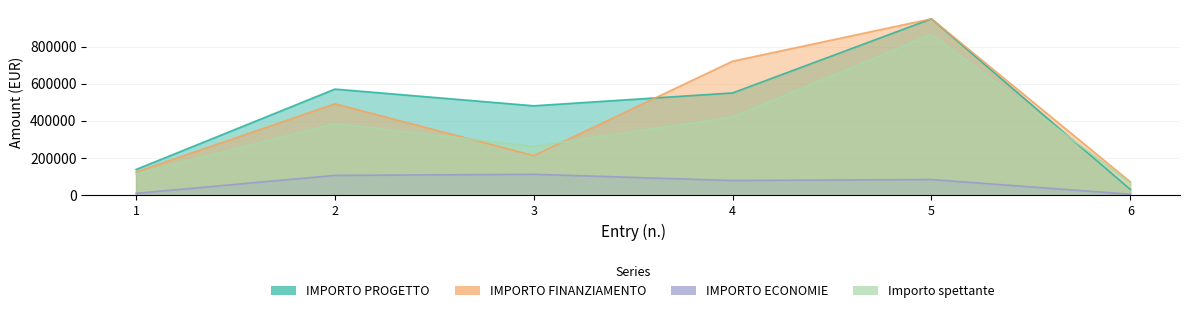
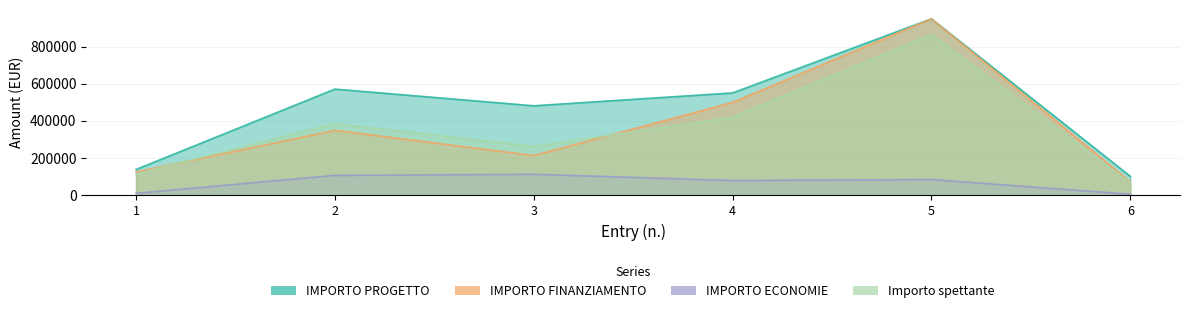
  {
    "IMPORTO PROGETTO": {
      "1": 140000,
      "2": 570000,
      "3": 480000,
      "4": 550000,
-     "6": 30000
+     "6": 100000
    },
    "IMPORTO FINANZIAMENTO": {
-     "2": 490000,
+     "2": 350000,
      "3": 210000,
-     "4": 720000
+     "4": 500000
    }
  }
